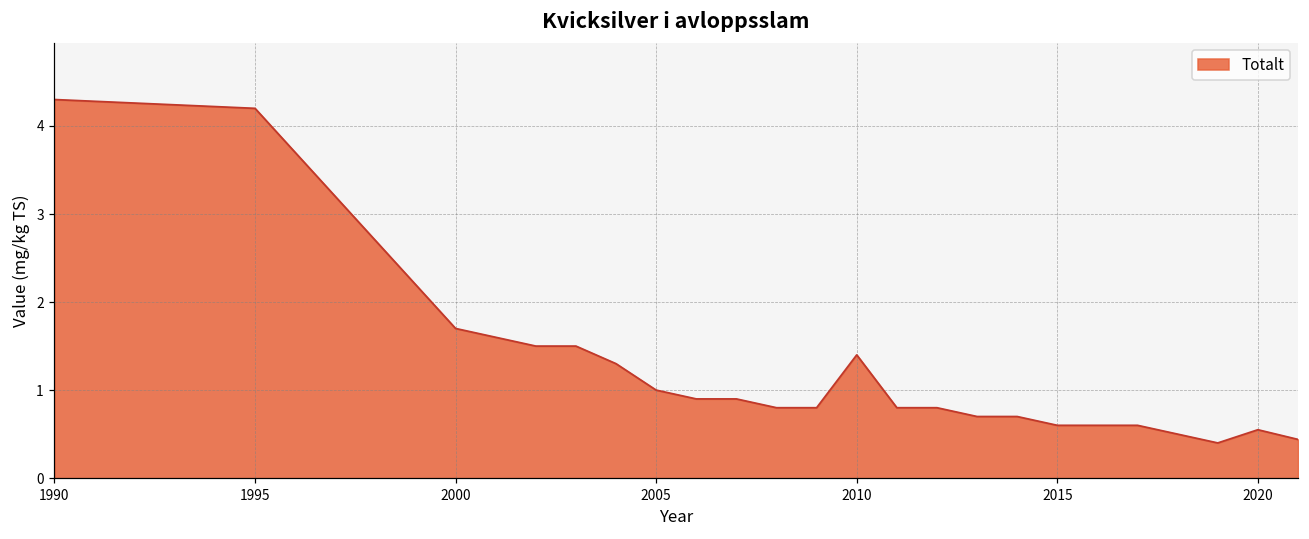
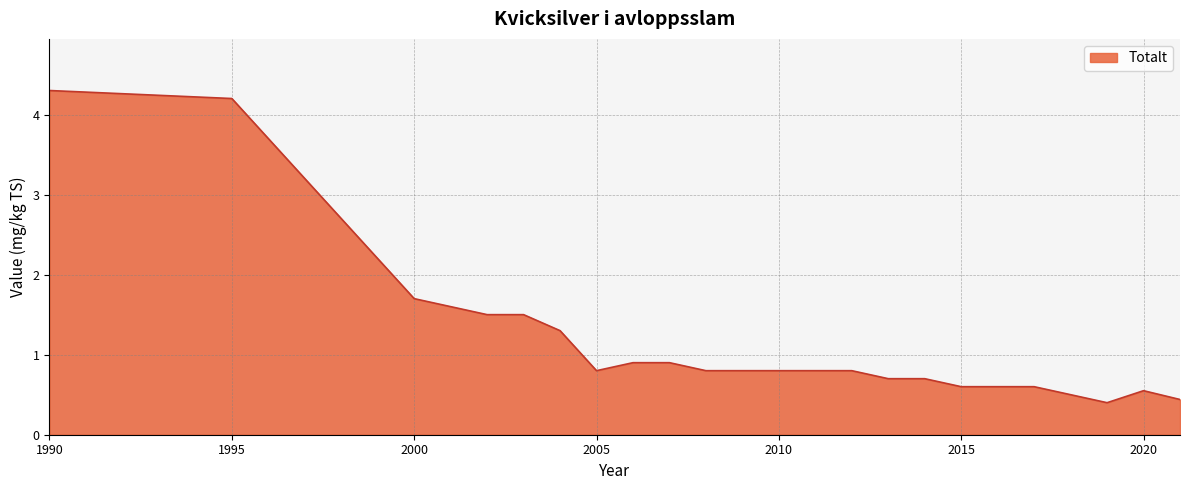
  {
    "1990": 4.3,
    "1995": 4.2,
    "2000": 1.7,
-   "2005": 1.0,
-   "2010": 1.4,
+   "2005": 0.8,
+   "2010": 0.8,
    "2015": 0.6,
    "2020": 0.6
  }
